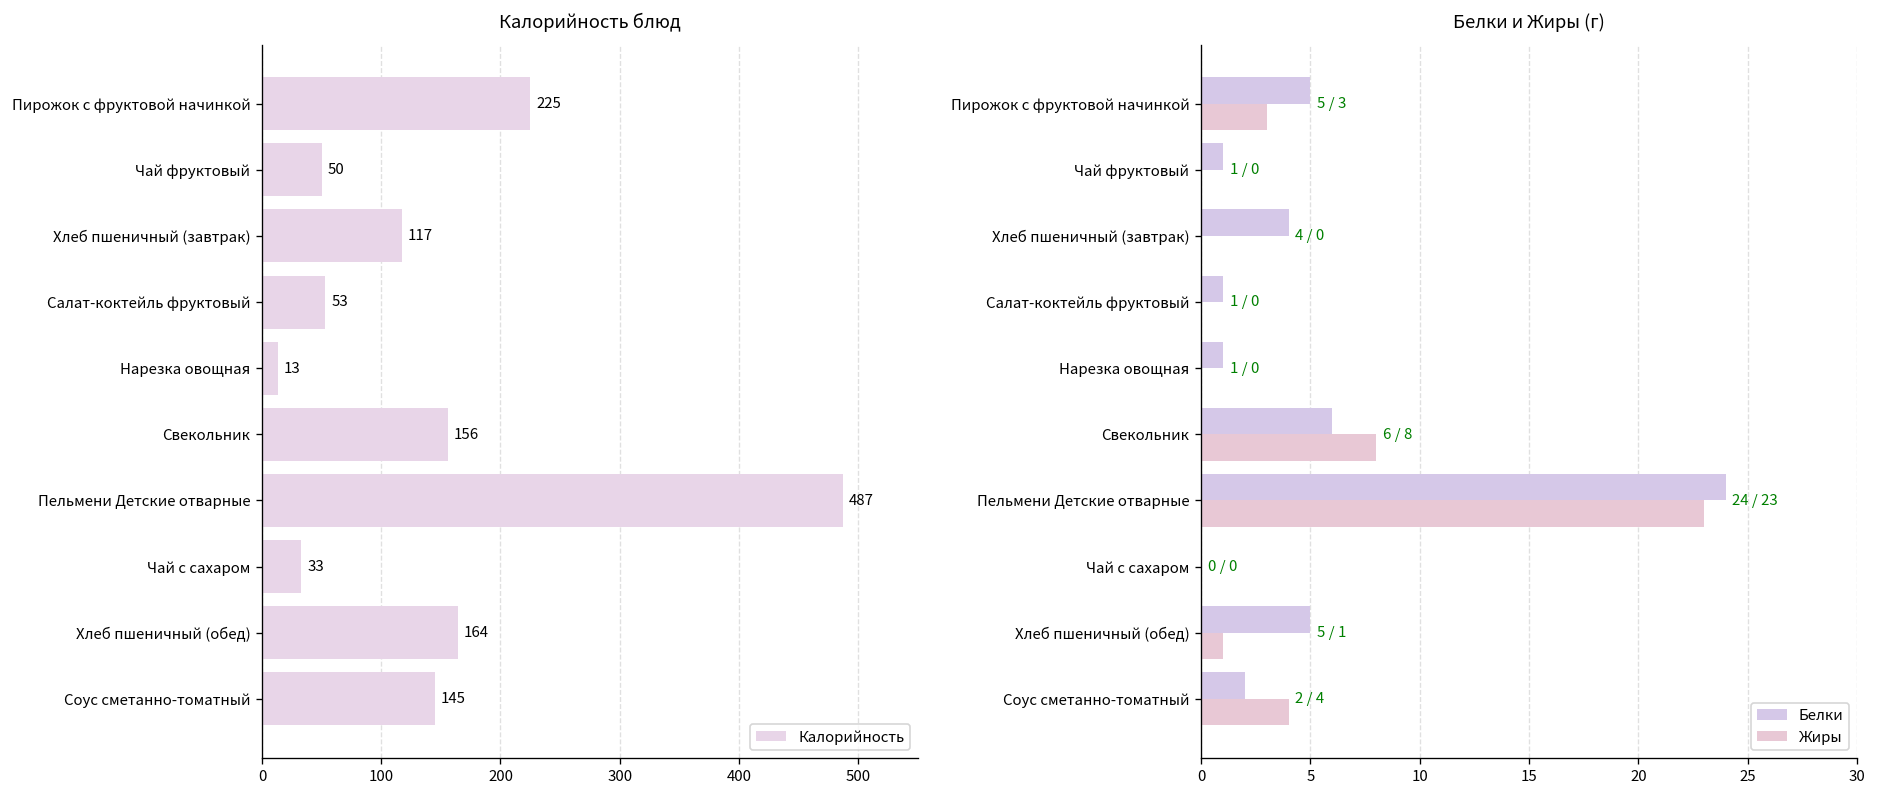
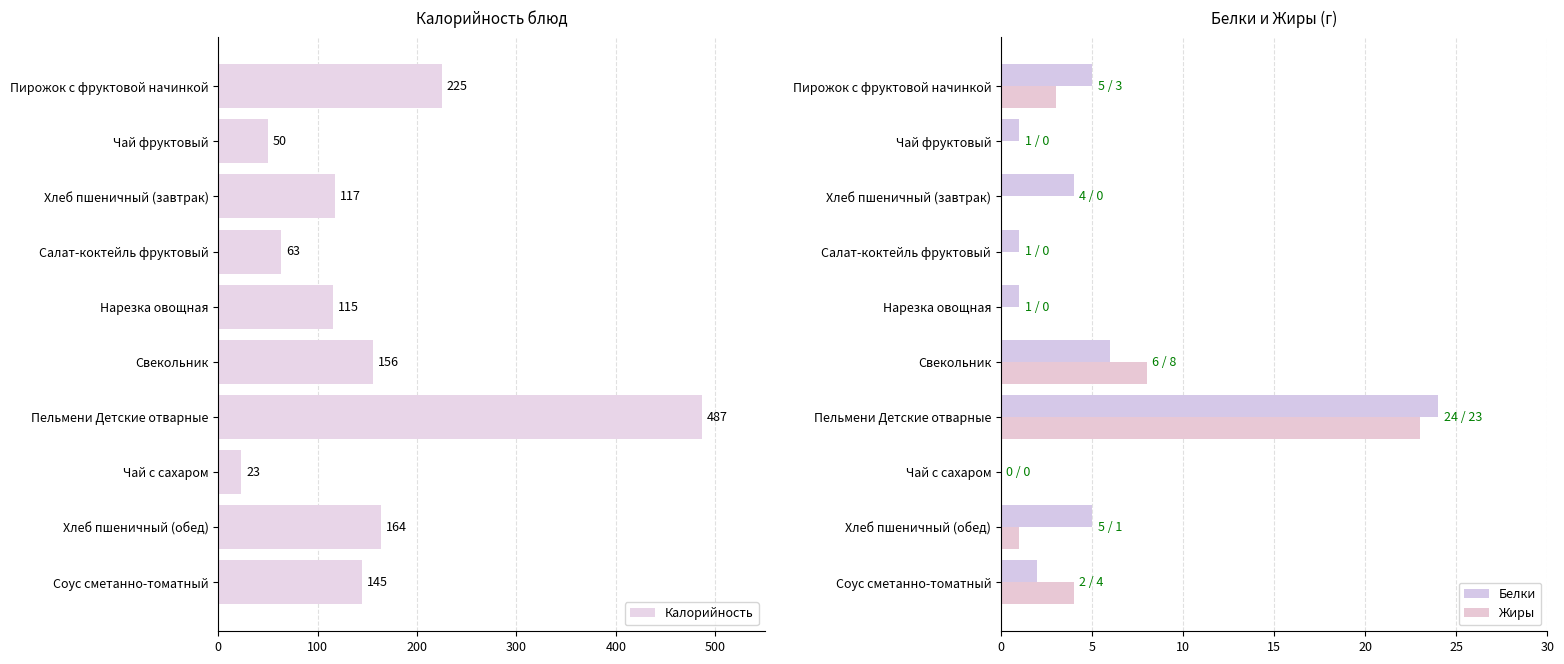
  {
    "Калорийность блюд": {
      "Пирожок с фруктовой начинкой": 225,
      "Чай фруктовый": 50,
      "Хлеб пшеничный (завтрак)": 117,
-     "Салат-коктейль фруктовый": 53,
-     "Нарезка овощная": 13,
+     "Салат-коктейль фруктовый": 63,
+     "Нарезка овощная": 115,
      "Свекольник": 156,
      "Пельмени Детские отварные": 487,
-     "Чай с сахаром": 33,
+     "Чай с сахаром": 23,
      "Хлеб пшеничный (обед)": 164,
      "Соус сметанно-томатный": 145
    }
  }
